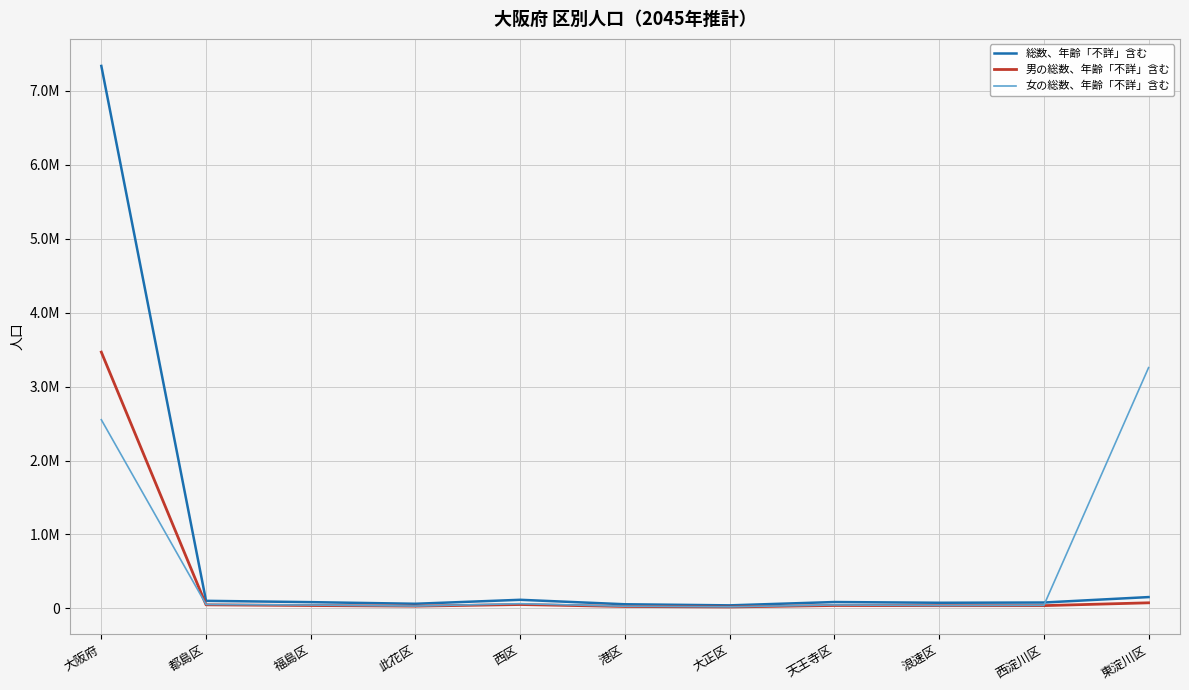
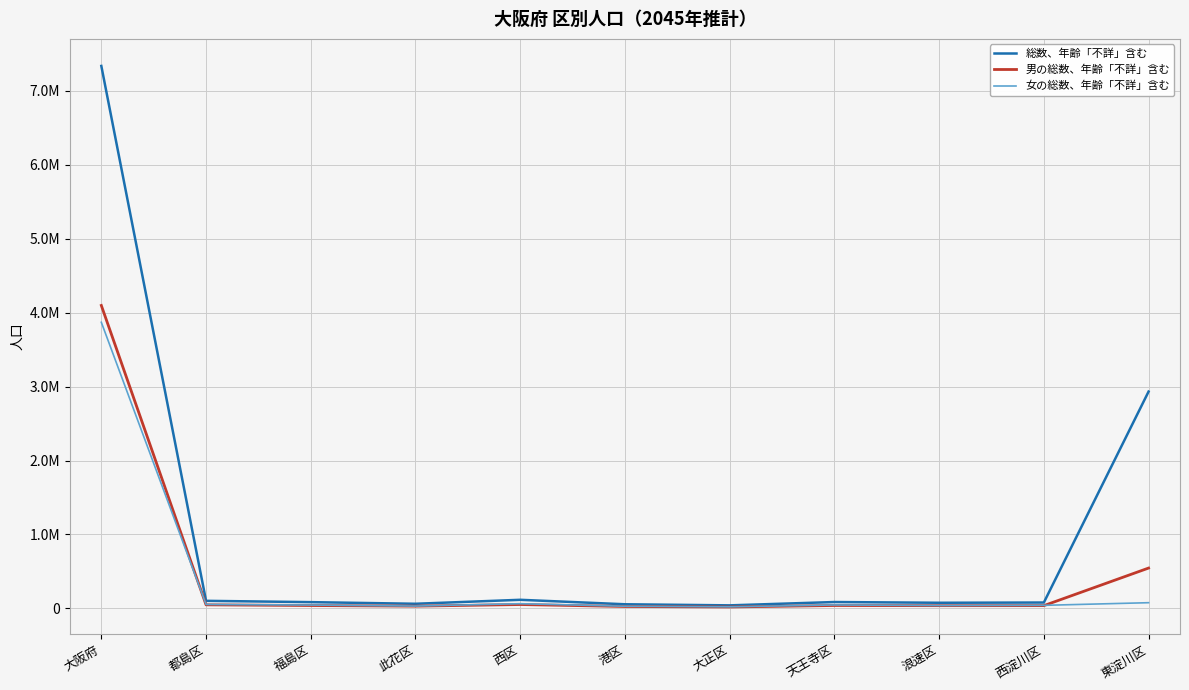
  {
    "総数、年齢「不詳」含む": {
      "大阪府": 7300000,
      "都島区": 100000,
      "福島区": 100000,
      "西区": 100000,
      "天王寺区": 100000,
      "浪速区": 100000,
      "西淀川区": 100000,
-     "東淀川区": 200000
+     "東淀川区": 2900000
    },
    "男の総数、年齢「不詳」含む": {
-     "大阪府": 3500000,
-     "東淀川区": 100000
+     "大阪府": 4100000,
+     "東淀川区": 500000
    },
    "女の総数、年齢「不詳」含む": {
-     "大阪府": 2600000,
-     "東淀川区": 3300000
+     "大阪府": 3900000,
+     "東淀川区": 100000
    }
  }
